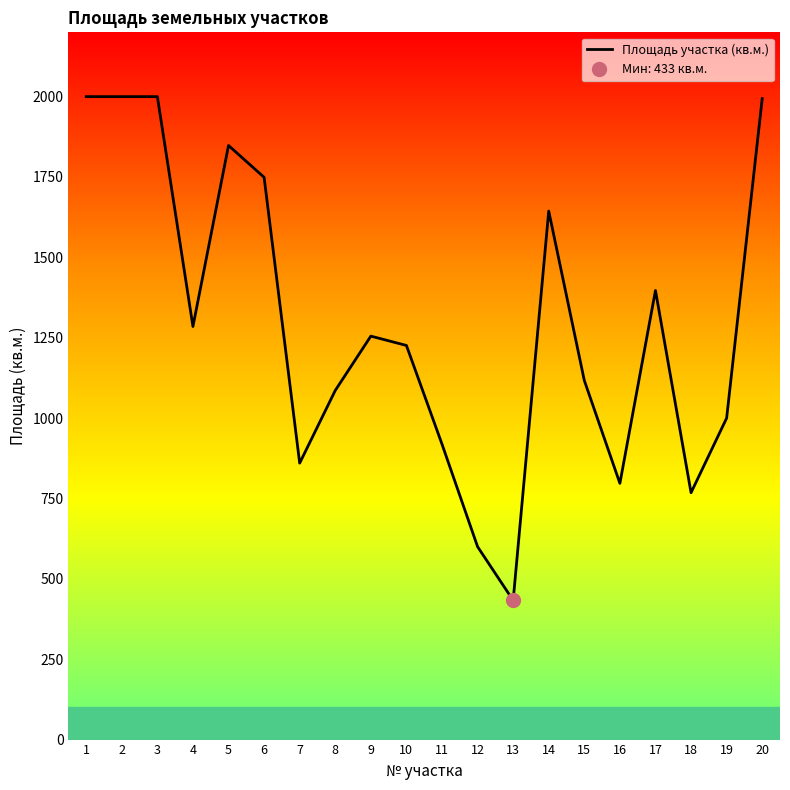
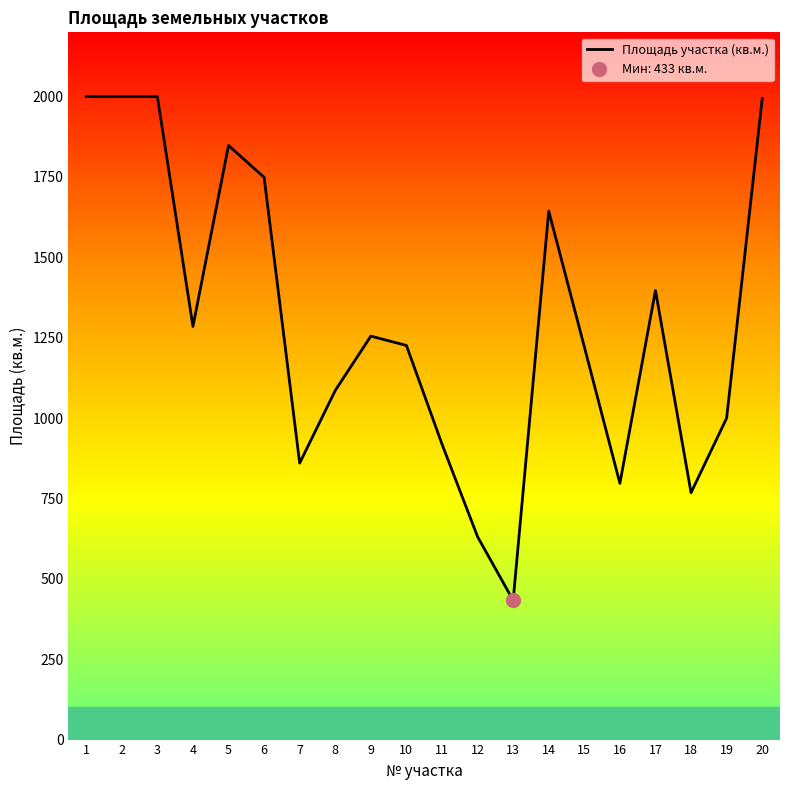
  {
    "Площадь участка (кв.м.)": {
      "1": 2000,
      "2": 2000,
      "3": 2000,
      "4": 1290,
      "5": 1850,
      "6": 1750,
      "7": 860,
      "8": 1090,
      "9": 1260,
      "10": 1230,
      "11": 920,
-     "12": 600,
+     "12": 630,
      "14": 1640,
-     "15": 1120,
+     "15": 1220,
      "16": 800,
      "17": 1400,
      "18": 770,
      "19": 1000,
      "20": 1990
    }
  }
